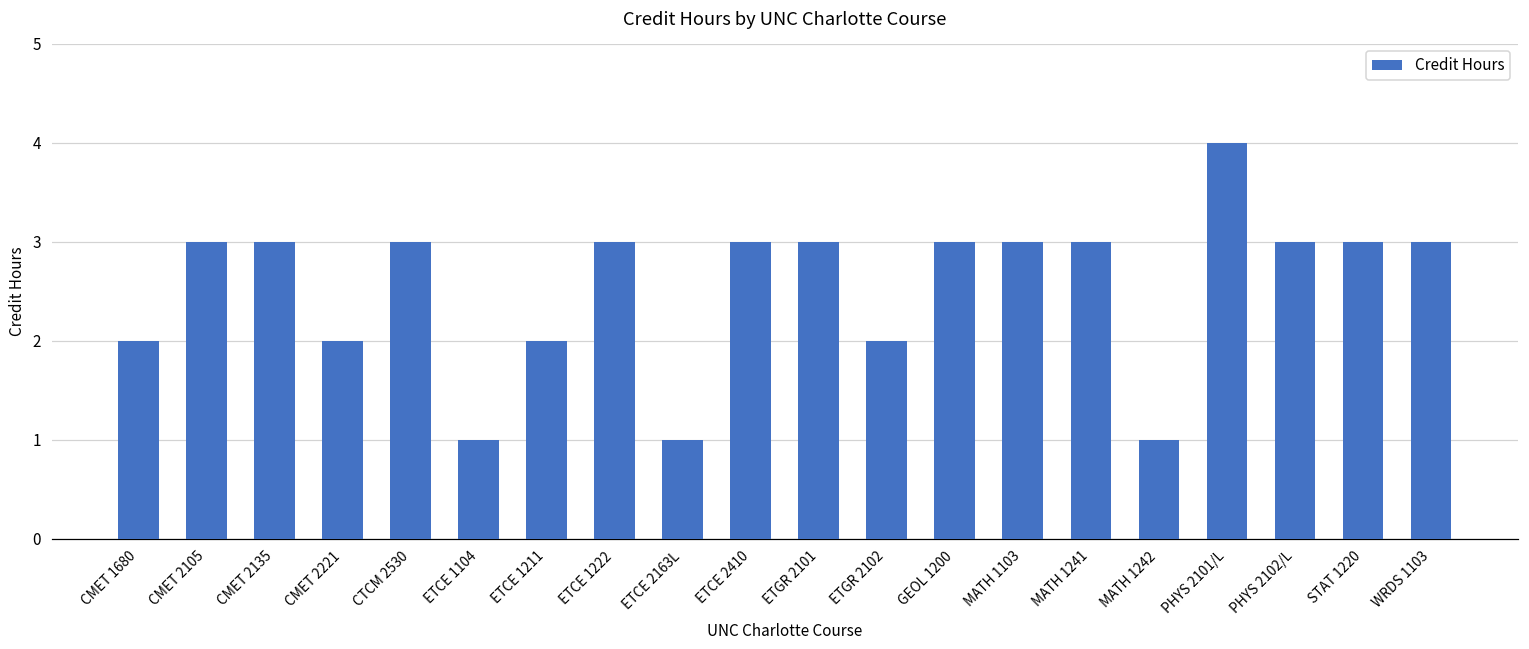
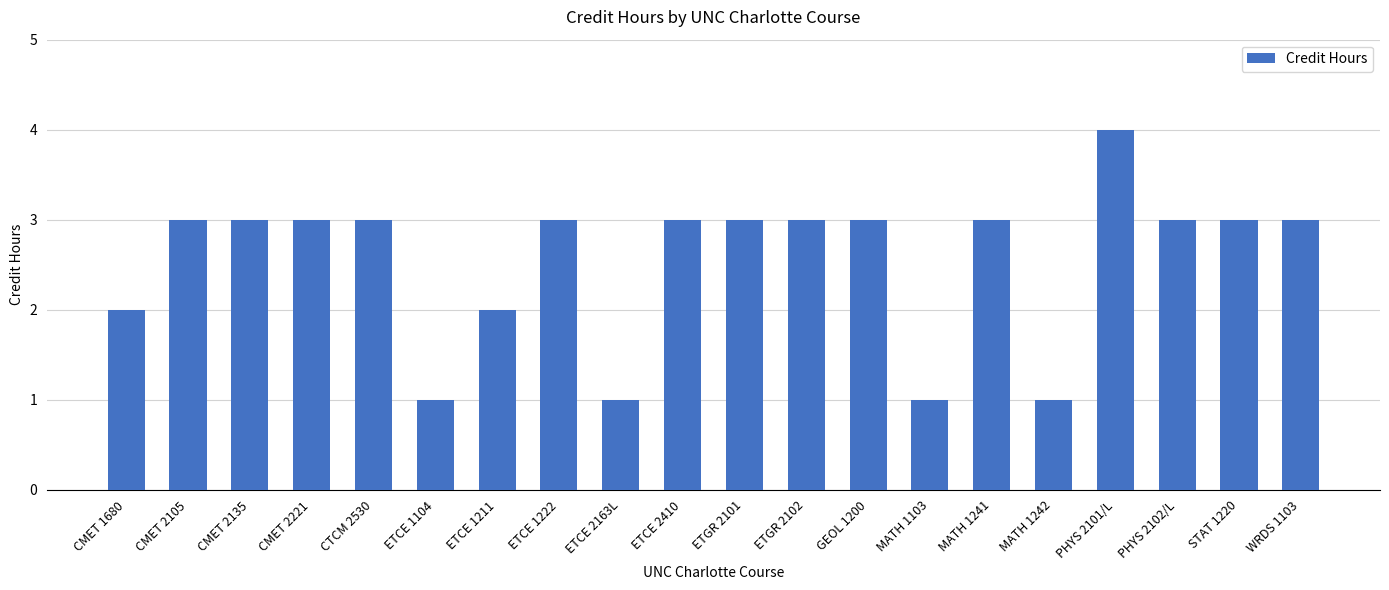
  {
    "CMET 1680": 2,
    "CMET 2105": 3,
    "CMET 2135": 3,
-   "CMET 2221": 2,
+   "CMET 2221": 3,
    "CTCM 2530": 3,
    "ETCE 1104": 1,
    "ETCE 1211": 2,
    "ETCE 1222": 3,
    "ETCE 2163L": 1,
    "ETCE 2410": 3,
    "ETGR 2101": 3,
-   "ETGR 2102": 2,
+   "ETGR 2102": 3,
    "GEOL 1200": 3,
-   "MATH 1103": 3,
+   "MATH 1103": 1,
    "MATH 1241": 3,
    "MATH 1242": 1,
    "PHYS 2101/L": 4,
    "PHYS 2102/L": 3,
    "STAT 1220": 3,
    "WRDS 1103": 3
  }
